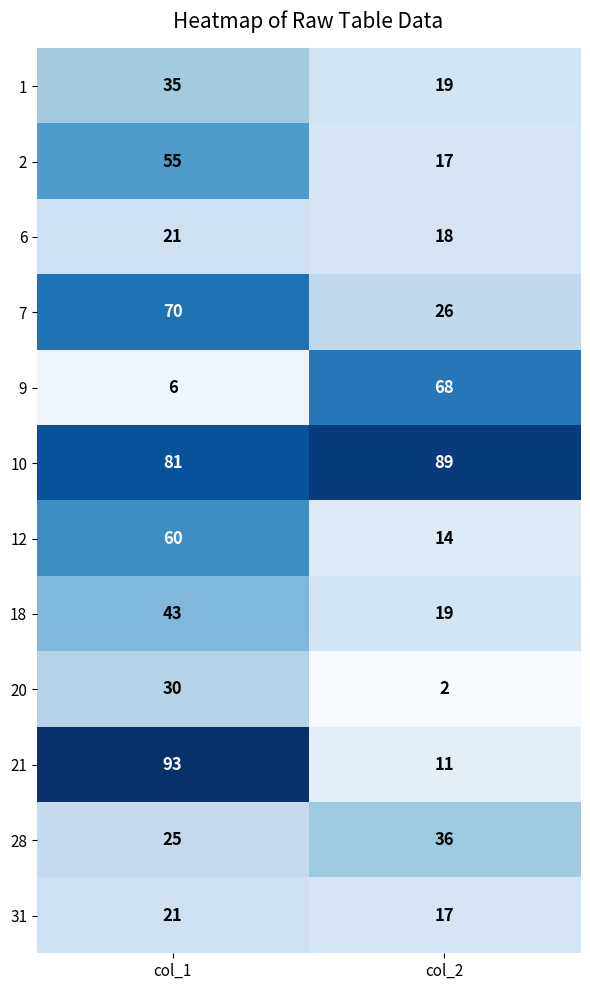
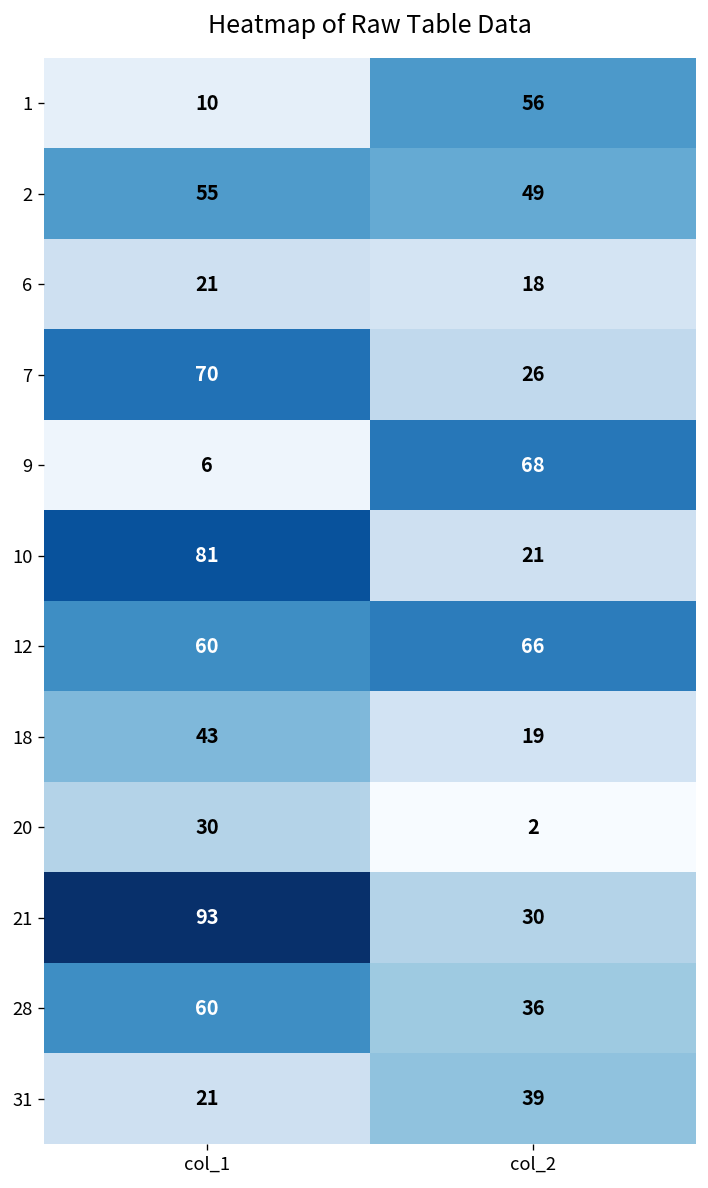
  {
    "1": {
-     "col_1": 35,
-     "col_2": 19
+     "col_1": 10,
+     "col_2": 56
    },
    "2": {
      "col_1": 55,
-     "col_2": 17
+     "col_2": 49
    },
    "6": {
      "col_1": 21,
      "col_2": 18
    },
    "7": {
      "col_1": 70,
      "col_2": 26
    },
    "9": {
      "col_1": 6,
      "col_2": 68
    },
    "10": {
      "col_1": 81,
-     "col_2": 89
+     "col_2": 21
    },
    "12": {
      "col_1": 60,
-     "col_2": 14
+     "col_2": 66
    },
    "18": {
      "col_1": 43,
      "col_2": 19
    },
    "20": {
      "col_1": 30,
      "col_2": 2
    },
    "21": {
      "col_1": 93,
-     "col_2": 11
+     "col_2": 30
    },
    "28": {
-     "col_1": 25,
+     "col_1": 60,
      "col_2": 36
    },
    "31": {
      "col_1": 21,
-     "col_2": 17
+     "col_2": 39
    }
  }
